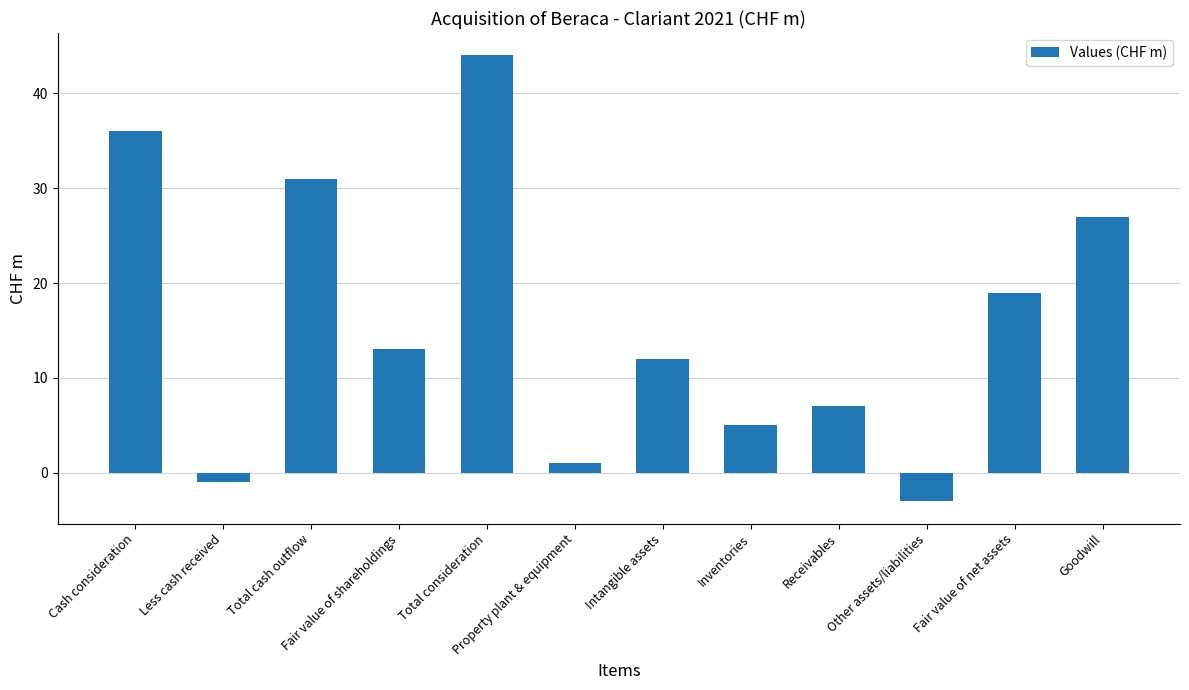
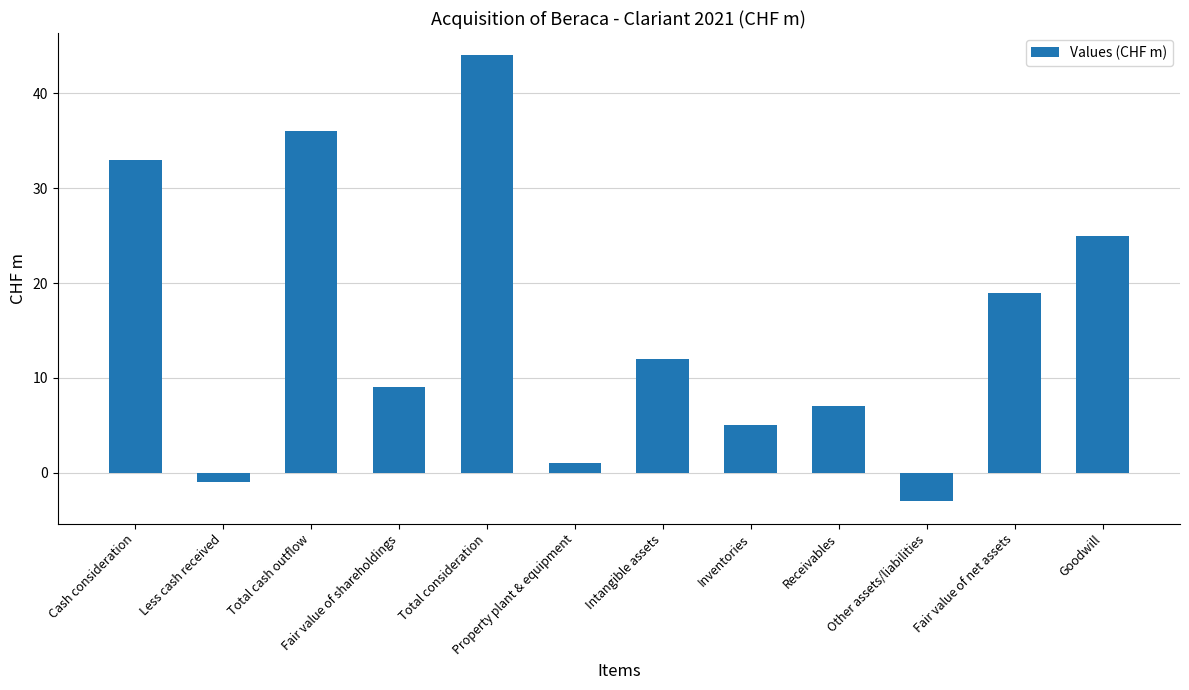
  {
-   "Cash consideration": 36,
+   "Cash consideration": 33,
    "Less cash received": -1,
-   "Total cash outflow": 31,
-   "Fair value of shareholdings": 13,
+   "Total cash outflow": 36,
+   "Fair value of shareholdings": 9,
    "Total consideration": 44,
    "Property plant & equipment": 1,
    "Intangible assets": 12,
    "Inventories": 5,
    "Receivables": 7,
    "Other assets/liabilities": -3,
    "Fair value of net assets": 19,
-   "Goodwill": 27
+   "Goodwill": 25
  }
